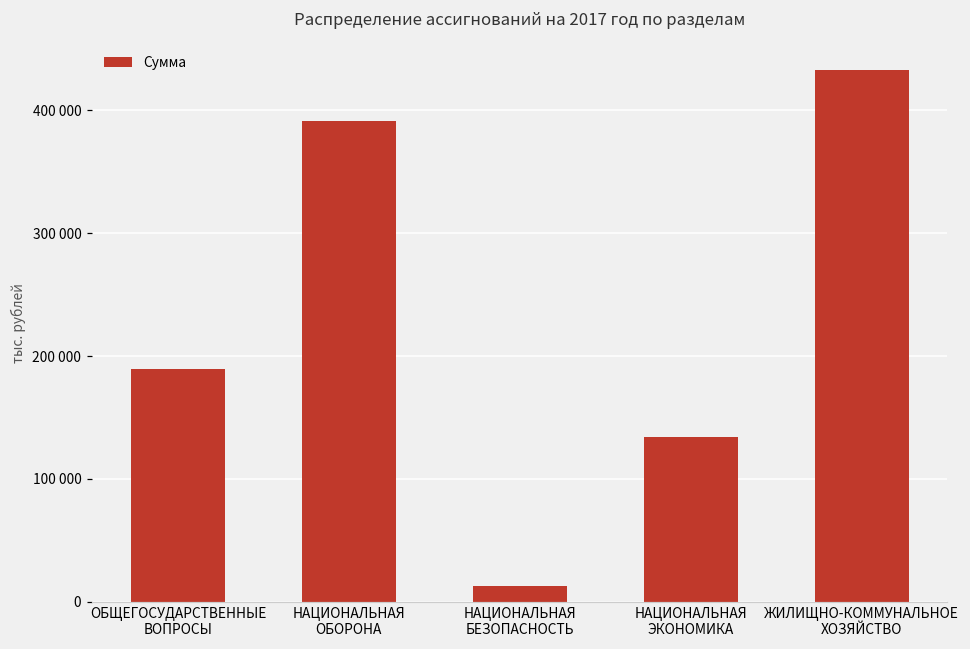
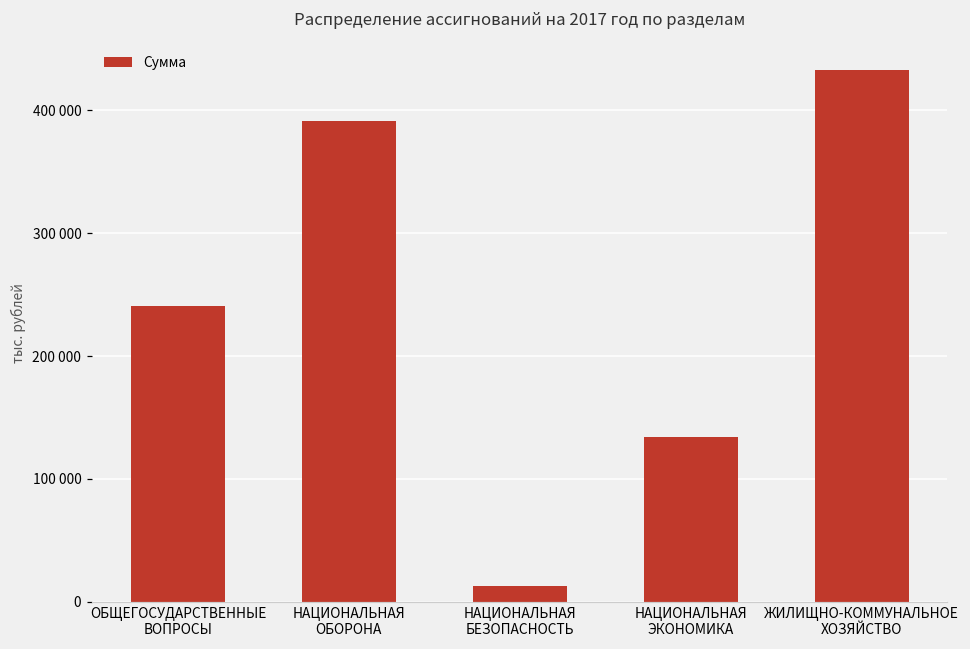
  {
-   "ОБЩЕГОСУДАРСТВЕННЫЕ ВОПРОСЫ": 189000,
+   "ОБЩЕГОСУДАРСТВЕННЫЕ ВОПРОСЫ": 240000,
    "НАЦИОНАЛЬНАЯ ОБОРОНА": 391000,
    "НАЦИОНАЛЬНАЯ БЕЗОПАСНОСТЬ": 13000,
    "НАЦИОНАЛЬНАЯ ЭКОНОМИКА": 134000,
    "ЖИЛИЩНО-КОММУНАЛЬНОЕ ХОЗЯЙСТВО": 433000
  }
